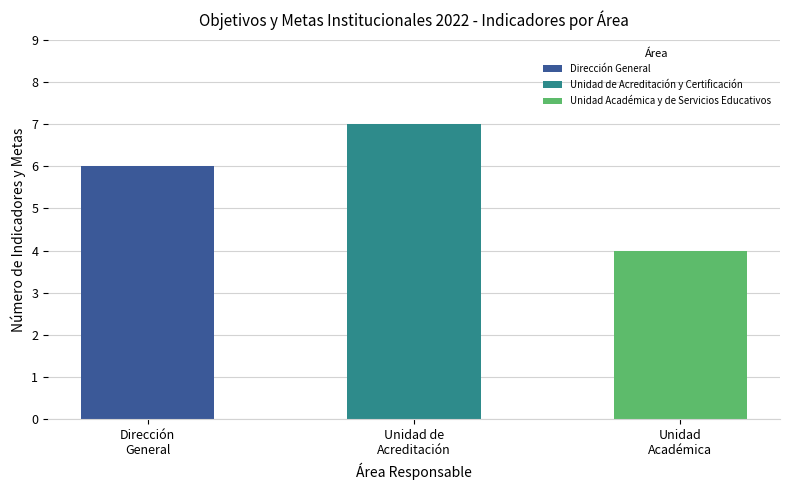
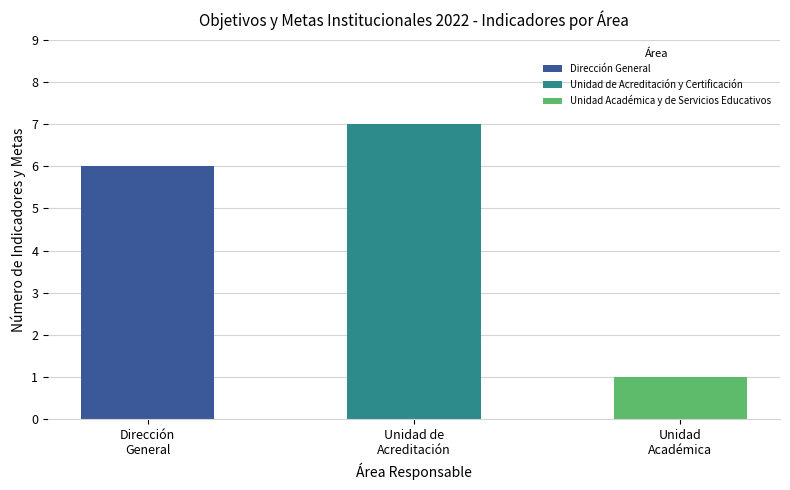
  {
    "Dirección General": 6,
    "Unidad de Acreditación": 7,
-   "Unidad Académica": 4
+   "Unidad Académica": 1
  }
